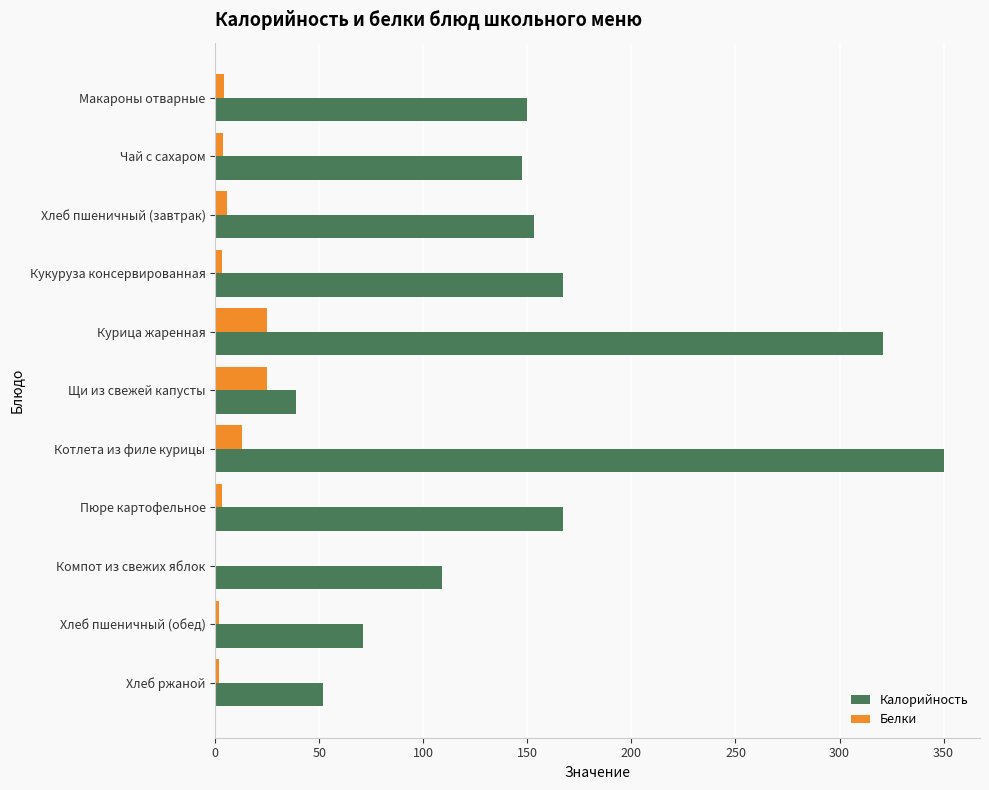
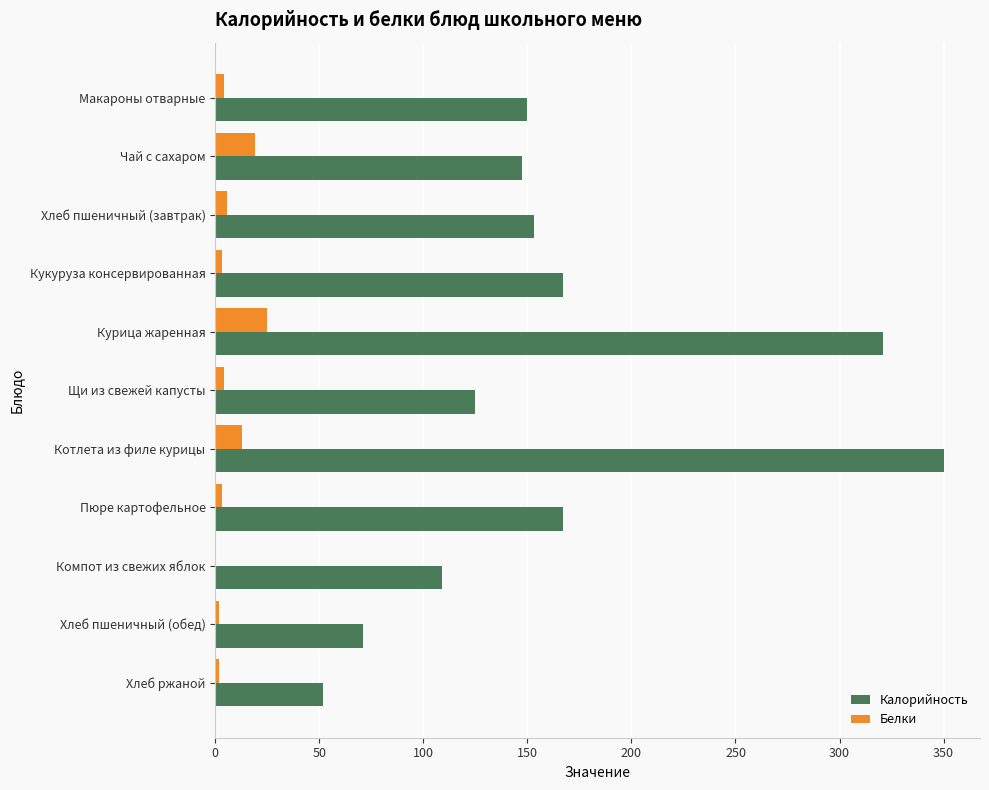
  {
    "Калорийность": {
      "Макароны отварные": 150,
      "Чай с сахаром": 147,
      "Хлеб пшеничный (завтрак)": 153,
      "Кукуруза консервированная": 167,
      "Курица жаренная": 321,
-     "Щи из свежей капусты": 39,
+     "Щи из свежей капусты": 125,
      "Котлета из филе курицы": 350,
      "Пюре картофельное": 167,
      "Компот из свежих яблок": 109,
      "Хлеб пшеничный (обед)": 71,
      "Хлеб ржаной": 52
    },
    "Белки": {
      "Макароны отварные": 4,
-     "Чай с сахаром": 4,
+     "Чай с сахаром": 19,
      "Хлеб пшеничный (завтрак)": 6,
      "Кукуруза консервированная": 3,
      "Курица жаренная": 25,
-     "Щи из свежей капусты": 25,
+     "Щи из свежей капусты": 4,
      "Котлета из филе курицы": 13,
      "Пюре картофельное": 3,
      "Компот из свежих яблок": 0,
      "Хлеб пшеничный (обед)": 2,
      "Хлеб ржаной": 2
    }
  }
